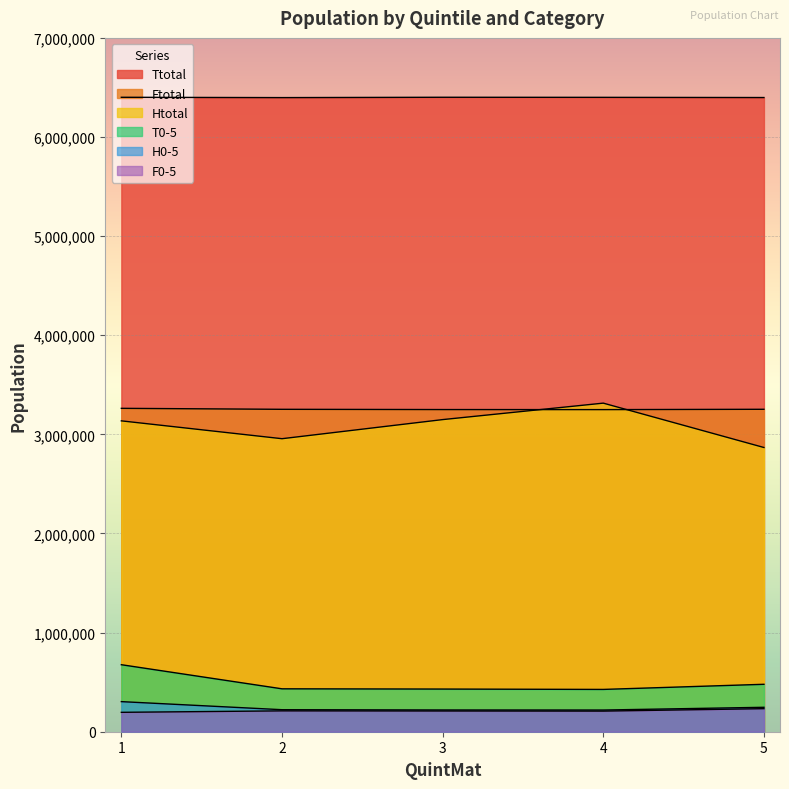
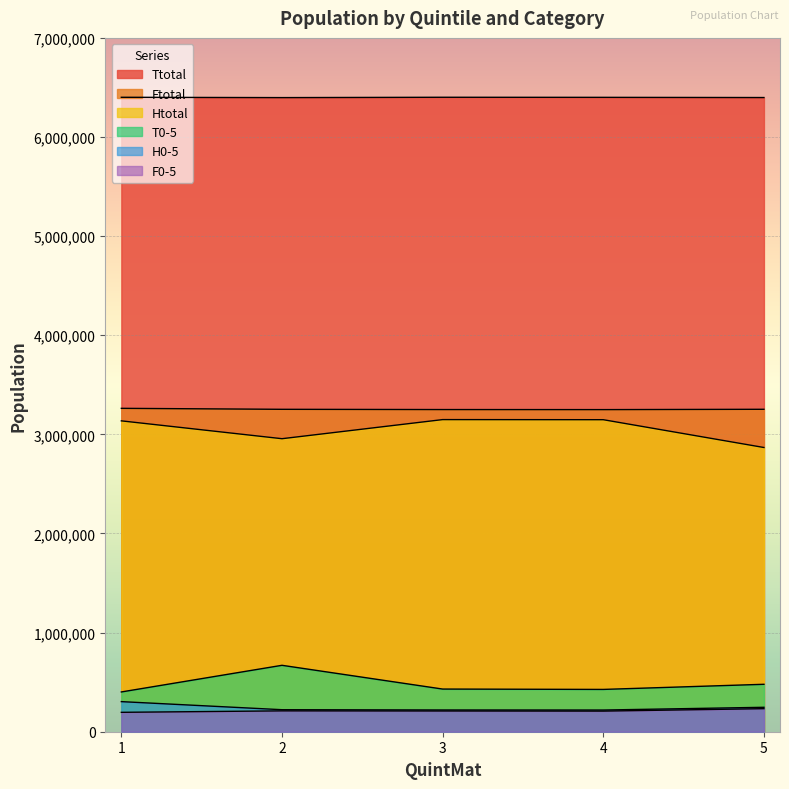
  {
    "Htotal": {
      "1": "3,100,000",
      "2": "3,000,000",
      "3": "3,100,000",
-     "4": "3,300,000",
+     "4": "3,100,000",
      "5": "2,900,000"
    },
    "T0-5": {
-     "1": "700,000",
-     "2": "400,000",
+     "1": "400,000",
+     "2": "700,000",
      "3": "400,000",
      "4": "400,000",
      "5": "500,000"
    },
    "H0-5": {
      "1": "300,000"
    },
    "F0-5": {
      "1": "200,000"
    }
  }
